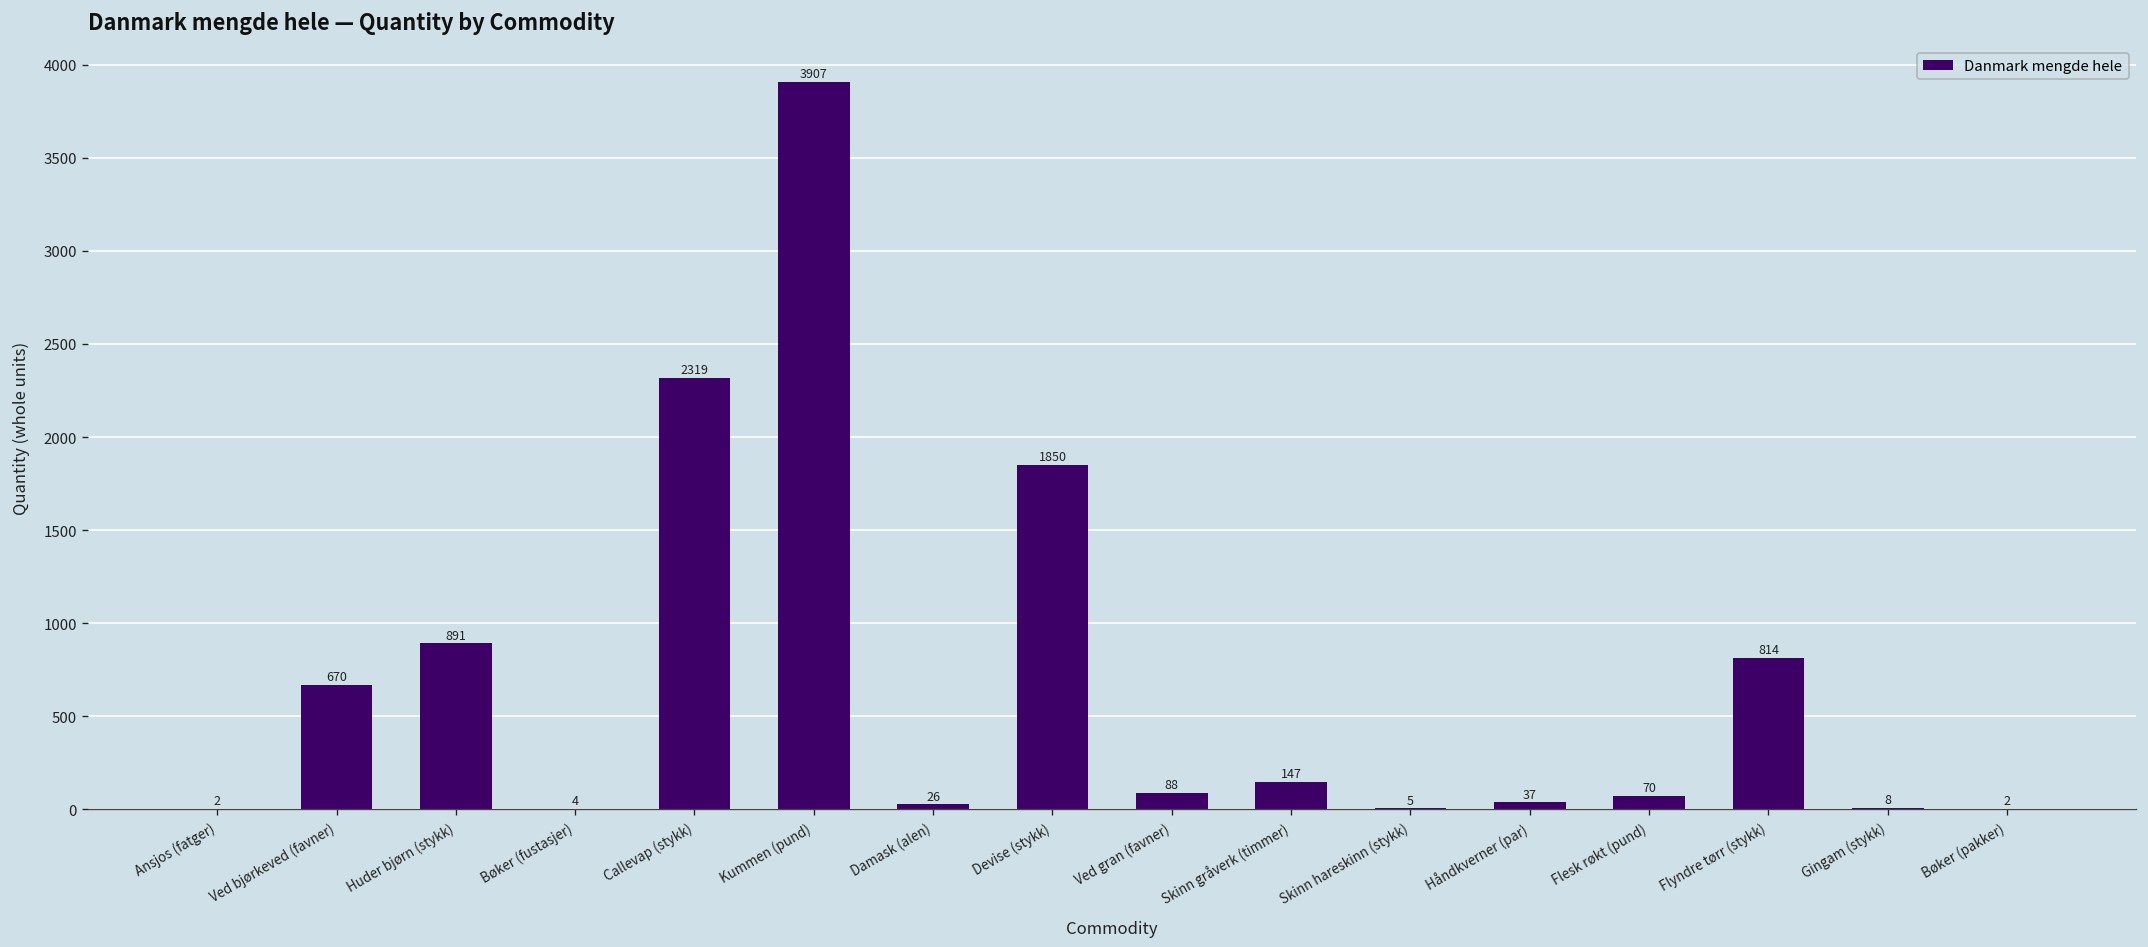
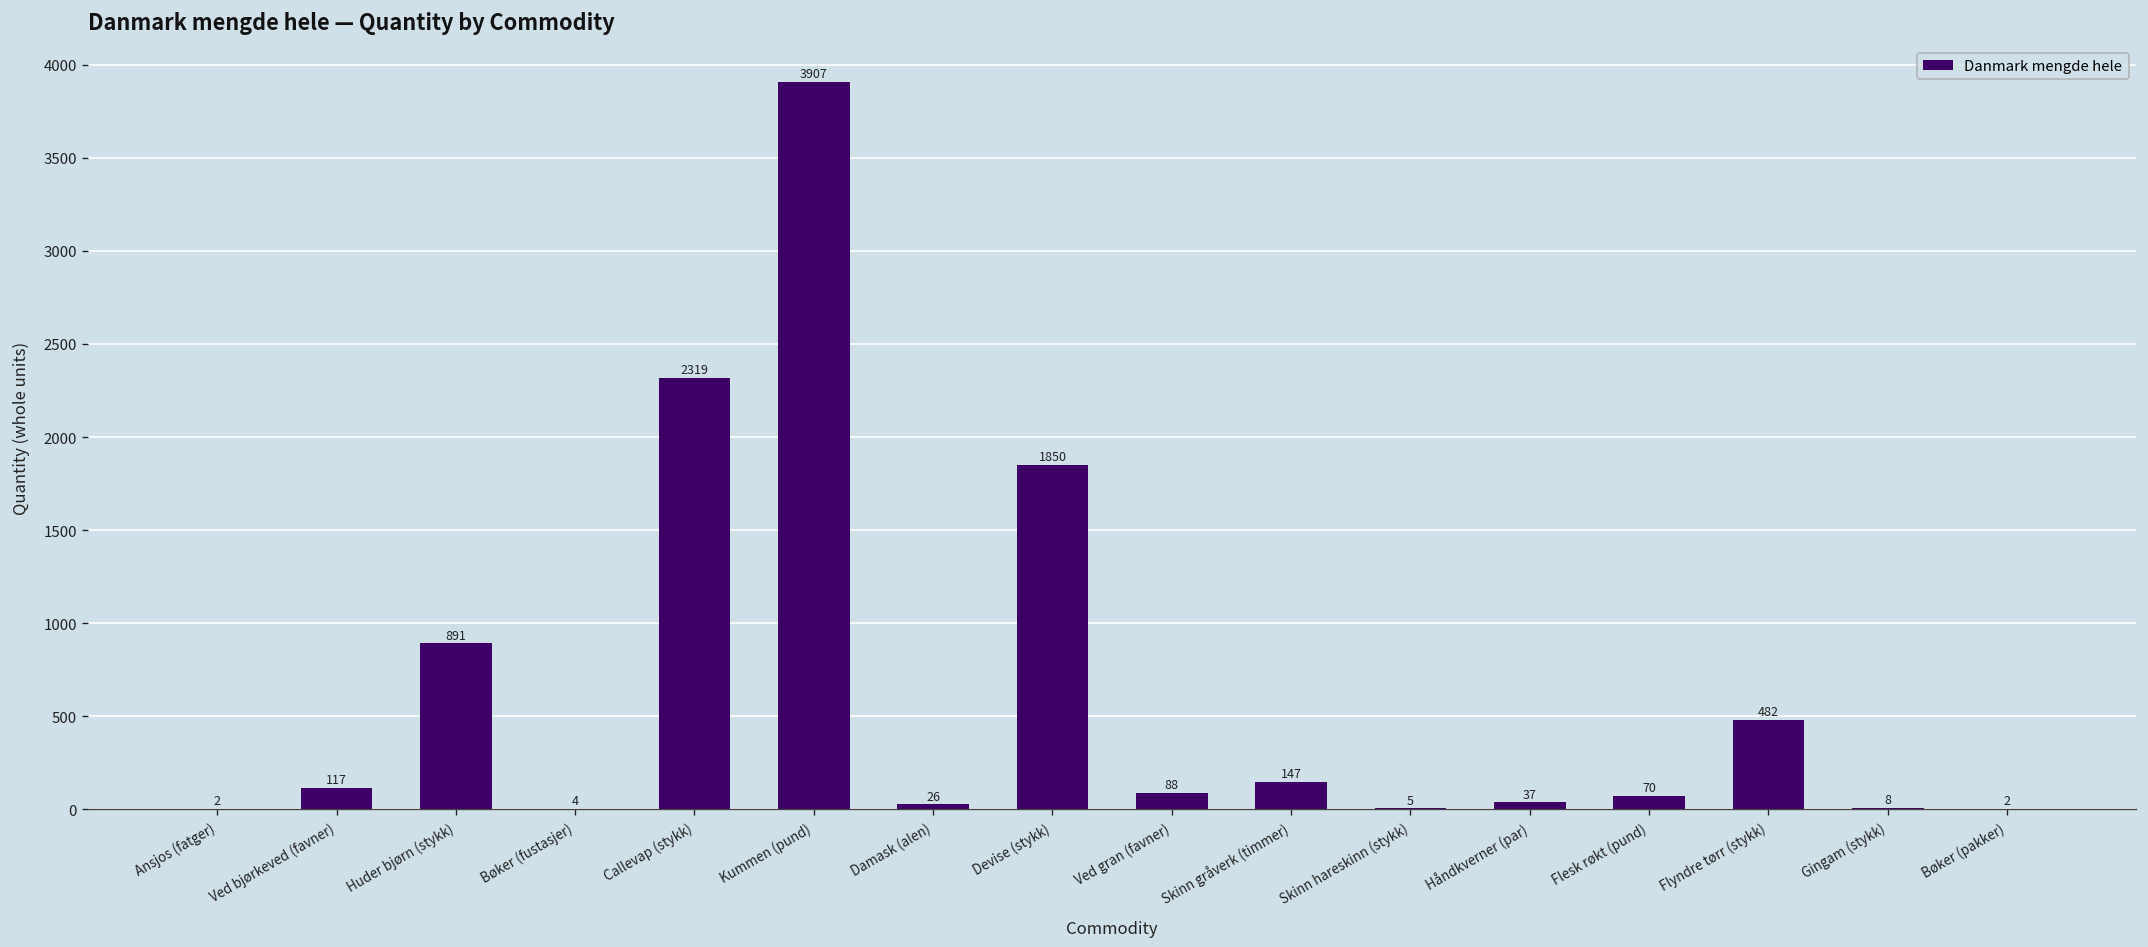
  {
    "Ansjos (fatger)": 2,
-   "Ved bjørkeved (favner)": 670,
+   "Ved bjørkeved (favner)": 117,
    "Huder bjørn (stykk)": 891,
    "Bøker (fustasjer)": 4,
    "Callevap (stykk)": 2319,
    "Kummen (pund)": 3907,
    "Damask (alen)": 26,
    "Devise (stykk)": 1850,
    "Ved gran (favner)": 88,
    "Skinn gråverk (timmer)": 147,
    "Skinn hareskinn (stykk)": 5,
    "Håndkverner (par)": 37,
    "Flesk røkt (pund)": 70,
-   "Flyndre tørr (stykk)": 814,
+   "Flyndre tørr (stykk)": 482,
    "Gingam (stykk)": 8,
    "Bøker (pakker)": 2
  }
